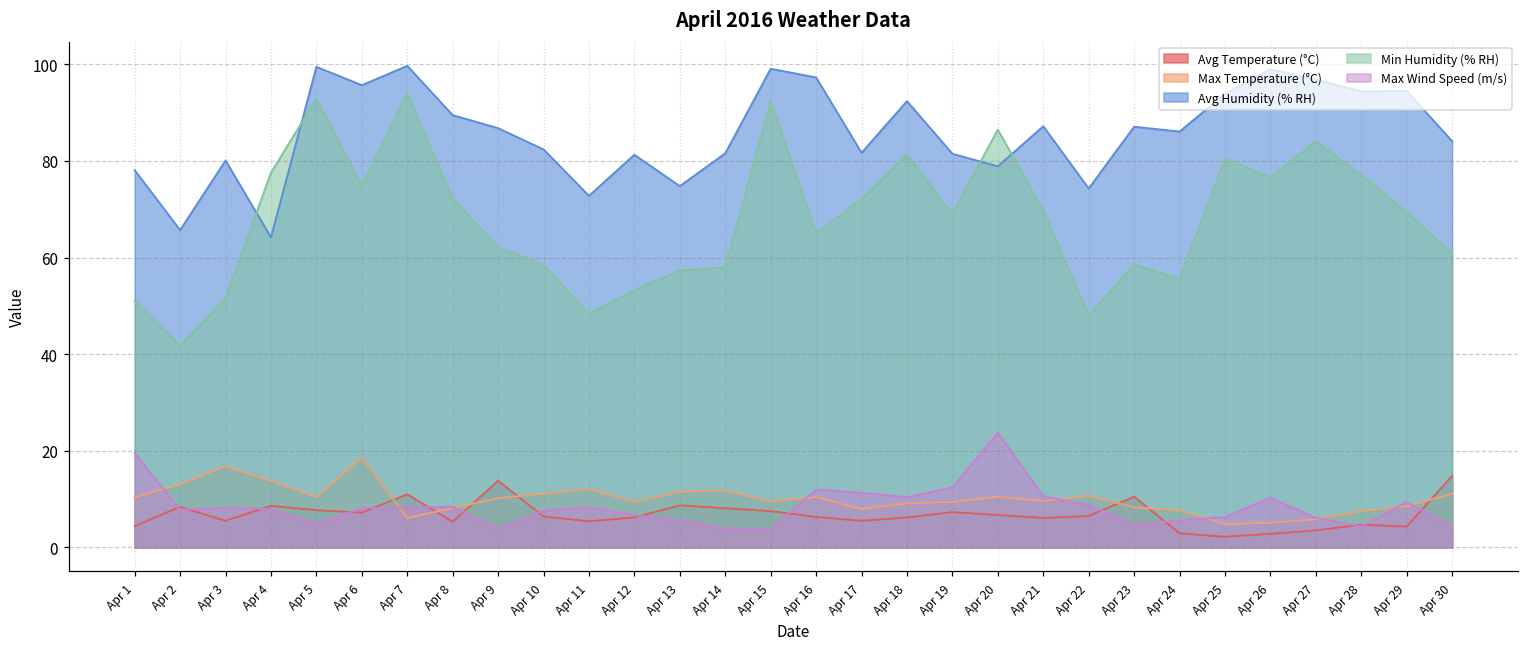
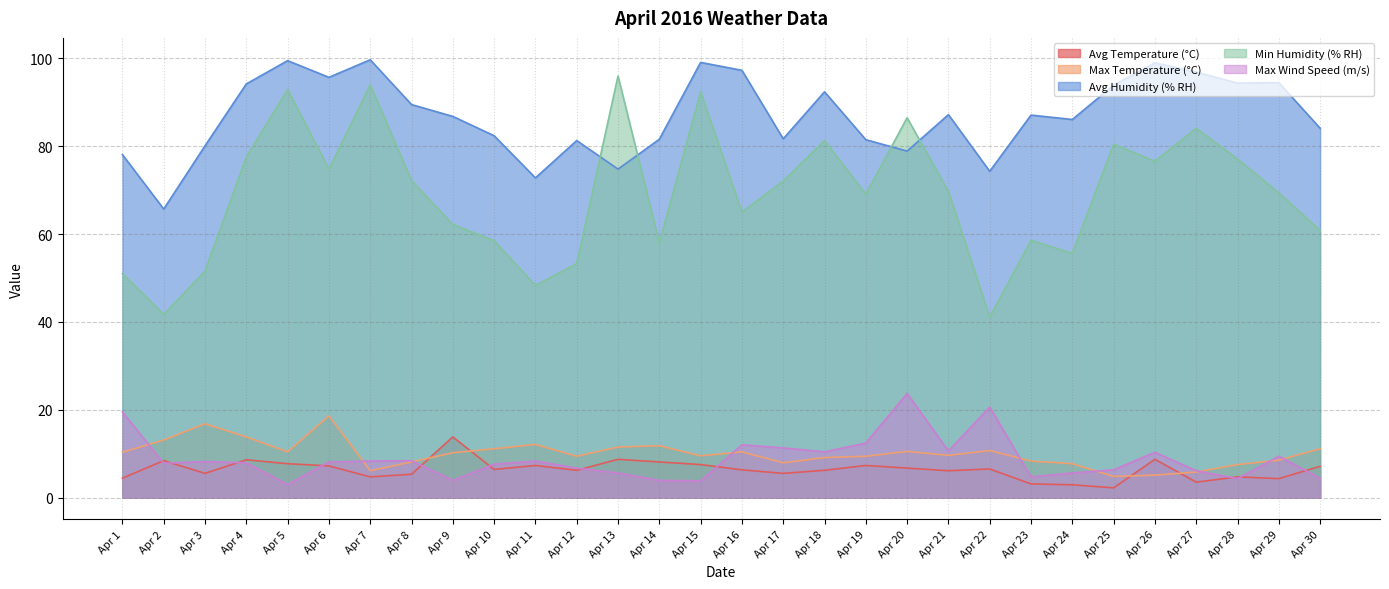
  {
    "Avg Temperature (°C)": {
      "Apr 1": 4,
      "Apr 2": 8,
      "Apr 3": 6,
      "Apr 4": 9,
      "Apr 5": 8,
      "Apr 6": 7,
-     "Apr 7": 11,
+     "Apr 7": 5,
      "Apr 8": 5,
      "Apr 9": 14,
      "Apr 10": 6,
-     "Apr 11": 5,
+     "Apr 11": 7,
      "Apr 13": 9,
      "Apr 14": 8,
      "Apr 15": 8,
      "Apr 16": 6,
      "Apr 17": 6,
      "Apr 18": 6,
      "Apr 19": 7,
      "Apr 20": 7,
      "Apr 21": 6,
      "Apr 22": 7,
-     "Apr 23": 11,
+     "Apr 23": 3,
      "Apr 24": 3,
      "Apr 25": 2,
-     "Apr 26": 3,
+     "Apr 26": 9,
      "Apr 27": 4,
      "Apr 29": 4,
-     "Apr 30": 15
+     "Apr 30": 7
    },
    "Max Temperature (°C)": {
      "Apr 1": 10,
      "Apr 2": 13,
      "Apr 3": 17,
      "Apr 4": 14,
      "Apr 5": 10,
      "Apr 6": 19,
      "Apr 7": 6,
      "Apr 9": 10,
      "Apr 10": 11,
      "Apr 11": 12,
      "Apr 12": 9,
      "Apr 13": 12,
      "Apr 14": 12,
      "Apr 15": 10,
      "Apr 16": 10,
      "Apr 17": 8,
      "Apr 18": 9,
      "Apr 19": 9,
      "Apr 20": 11,
      "Apr 21": 10,
      "Apr 22": 11,
      "Apr 23": 8,
      "Apr 24": 8,
      "Apr 25": 5,
      "Apr 26": 5,
      "Apr 28": 8,
      "Apr 29": 9,
      "Apr 30": 11
    },
    "Avg Humidity (% RH)": {
      "Apr 1": 78,
      "Apr 2": 66,
      "Apr 3": 80,
-     "Apr 4": 64,
+     "Apr 4": 94,
      "Apr 5": 100,
      "Apr 6": 96,
      "Apr 7": 100,
      "Apr 8": 90,
      "Apr 9": 87,
      "Apr 10": 82,
      "Apr 11": 73,
      "Apr 12": 81,
      "Apr 13": 75,
      "Apr 14": 82,
      "Apr 15": 99,
      "Apr 16": 97,
      "Apr 17": 82,
      "Apr 18": 92,
      "Apr 19": 82,
      "Apr 20": 79,
      "Apr 21": 87,
      "Apr 22": 74,
      "Apr 23": 87,
      "Apr 24": 86,
      "Apr 30": 84
    },
    "Min Humidity (% RH)": {
      "Apr 1": 51,
      "Apr 2": 42,
      "Apr 3": 52,
      "Apr 4": 78,
      "Apr 5": 93,
      "Apr 6": 75,
      "Apr 7": 94,
      "Apr 8": 72,
      "Apr 9": 62,
      "Apr 10": 59,
      "Apr 11": 48,
      "Apr 12": 53,
-     "Apr 13": 57,
+     "Apr 13": 96,
      "Apr 14": 58,
      "Apr 15": 92,
      "Apr 16": 65,
      "Apr 17": 72,
      "Apr 18": 81,
      "Apr 19": 69,
      "Apr 20": 87,
      "Apr 21": 70,
-     "Apr 22": 48,
+     "Apr 22": 41,
      "Apr 23": 59,
      "Apr 24": 56,
      "Apr 25": 81,
      "Apr 26": 77,
      "Apr 27": 84,
      "Apr 28": 77,
      "Apr 29": 69,
      "Apr 30": 61
    },
    "Max Wind Speed (m/s)": {
      "Apr 1": 20,
      "Apr 2": 8,
      "Apr 3": 8,
      "Apr 4": 8,
-     "Apr 5": 5,
+     "Apr 5": 3,
      "Apr 6": 8,
      "Apr 7": 8,
      "Apr 9": 4,
      "Apr 10": 8,
      "Apr 11": 8,
      "Apr 13": 6,
      "Apr 14": 4,
      "Apr 15": 4,
      "Apr 16": 12,
      "Apr 17": 11,
      "Apr 18": 10,
      "Apr 19": 12,
      "Apr 20": 24,
      "Apr 21": 11,
-     "Apr 22": 9,
+     "Apr 22": 21,
      "Apr 23": 5,
      "Apr 24": 6,
      "Apr 25": 6,
      "Apr 26": 10,
      "Apr 29": 9,
      "Apr 30": 4
    }
  }
